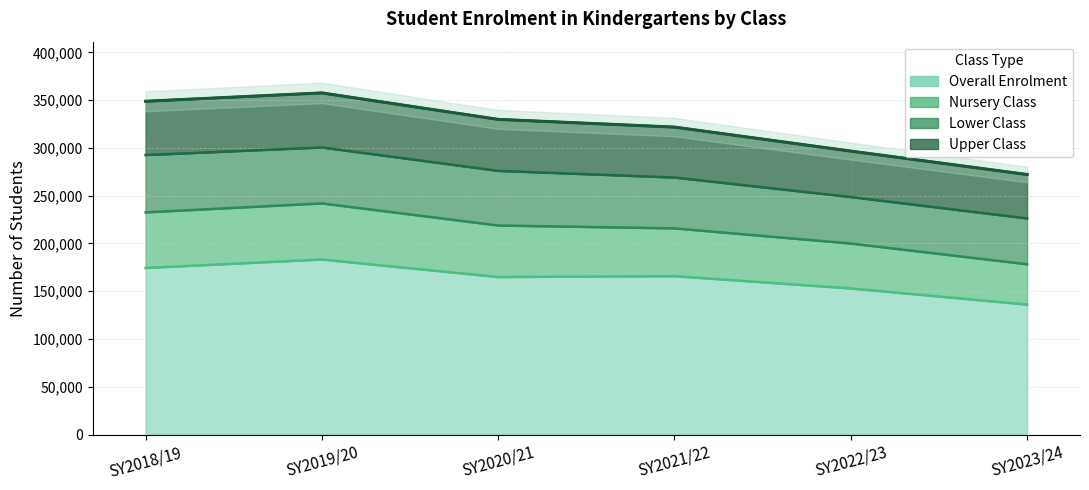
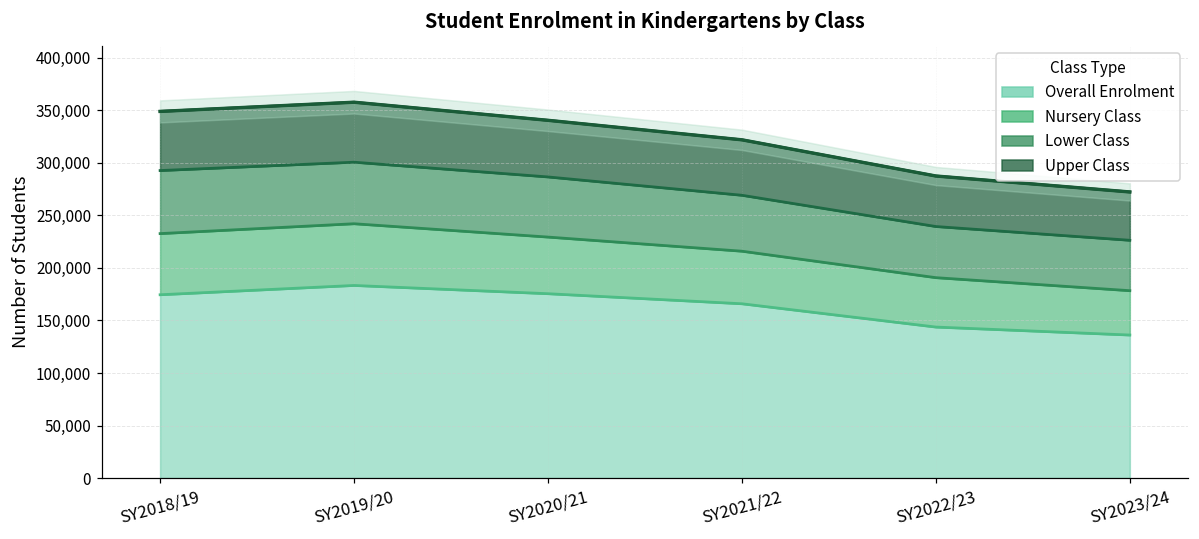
  {
    "Overall Enrolment": {
      "SY2018/19": "170,000",
      "SY2019/20": "180,000",
-     "SY2020/21": "160,000",
+     "SY2020/21": "180,000",
      "SY2021/22": "170,000",
-     "SY2022/23": "150,000",
+     "SY2022/23": "140,000",
      "SY2023/24": "140,000"
    }
  }
